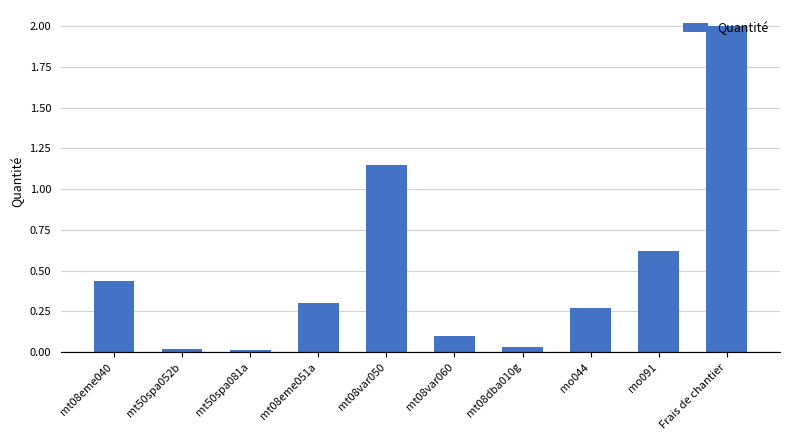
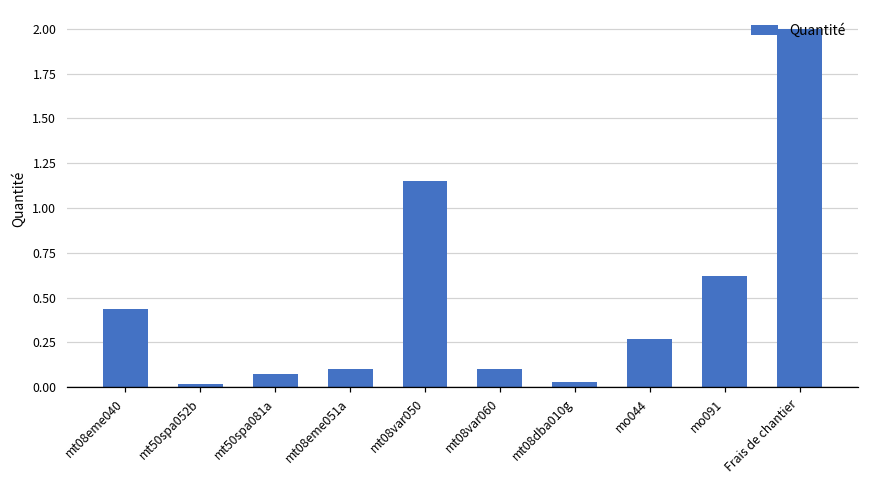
  {
    "mt08eme040": 0.44,
    "mt50spa052b": 0.02,
-   "mt50spa081a": 0.01,
-   "mt08eme051a": 0.3,
+   "mt50spa081a": 0.07,
+   "mt08eme051a": 0.1,
    "mt08var050": 1.15,
    "mt08var060": 0.10,
    "mt08dba010g": 0.03,
    "mo044": 0.27,
    "mo091": 0.62,
    "Frais de chantier": 2.00
  }
